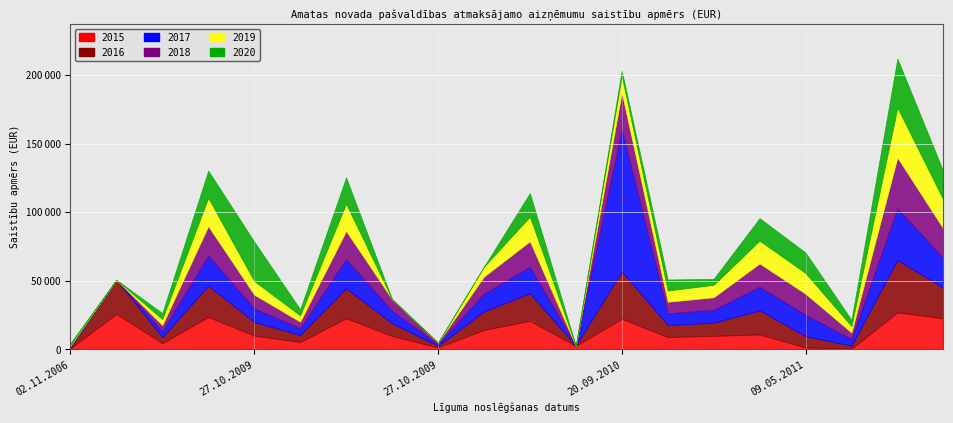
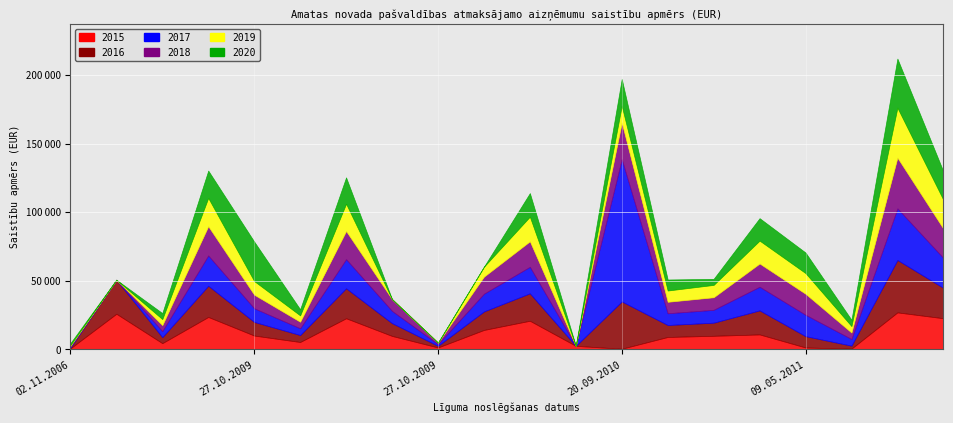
  {
    "2015": {
-     "20.09.2010": 22000
+     "20.09.2010": 0
    },
    "2016": {
      "20.09.2010": 35000
    },
    "2017": {
      "20.09.2010": 104000
    },
    "2018": {
      "20.09.2010": 27000
    },
    "2019": {
      "20.09.2010": 12000
    },
    "2020": {
-     "20.09.2010": 4000
+     "20.09.2010": 20000
    }
  }
